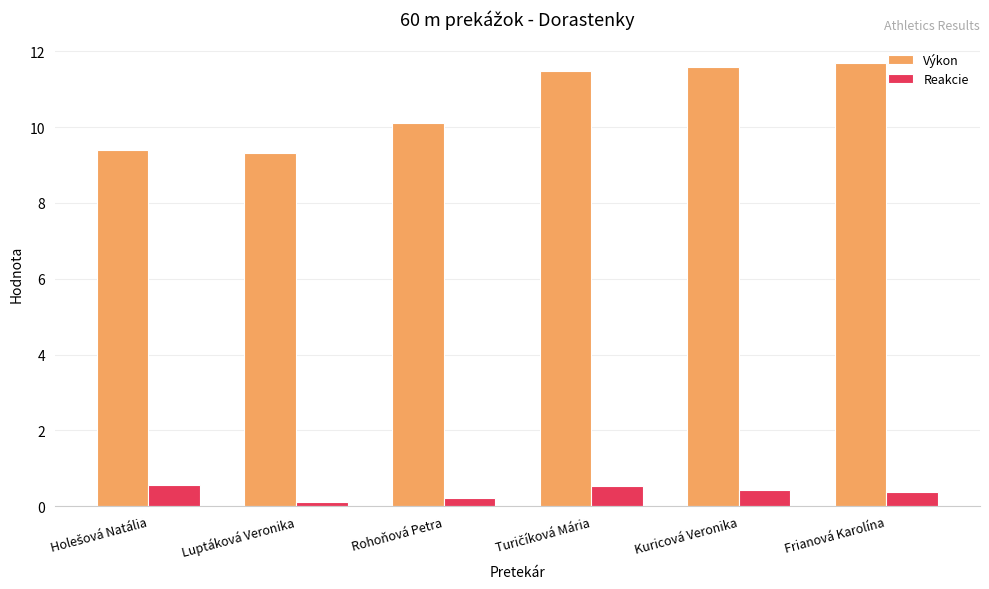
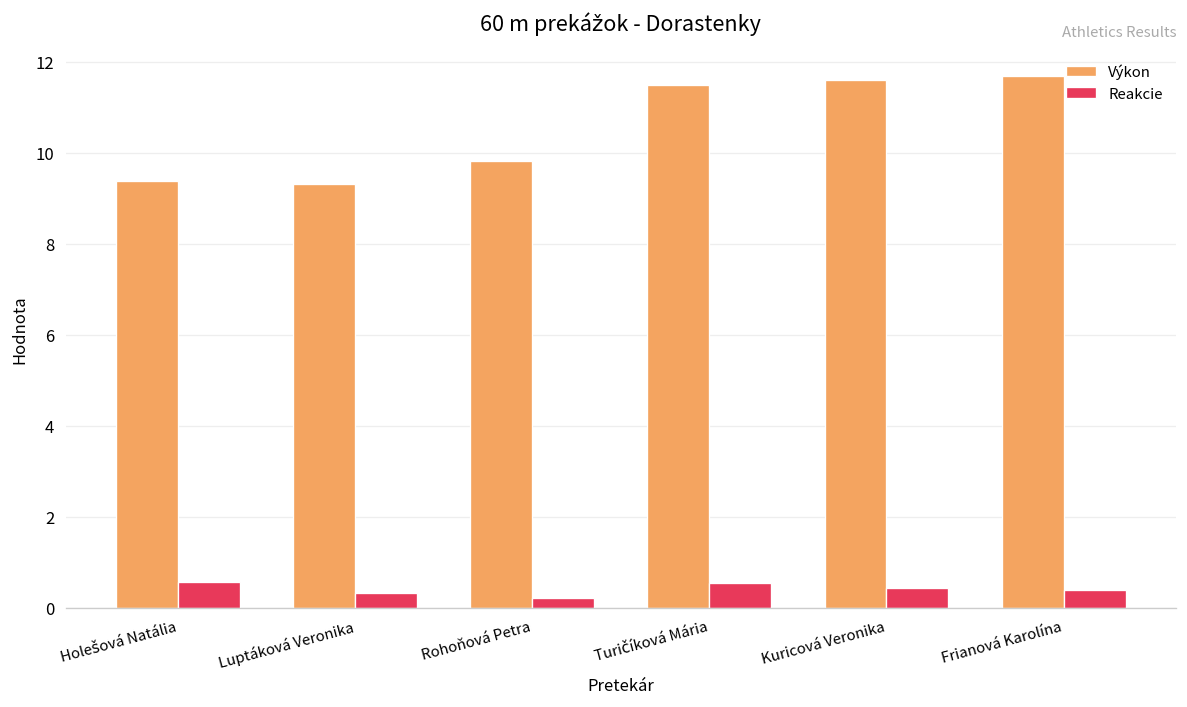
  {
    "Výkon": {
      "Holešová Natália": 9.4,
      "Luptáková Veronika": 9.3,
-     "Rohoňová Petra": 10.1,
+     "Rohoňová Petra": 9.8,
      "Turičíková Mária": 11.5,
      "Kuricová Veronika": 11.6,
      "Frianová Karolína": 11.7
    },
    "Reakcie": {
      "Holešová Natália": 0.6,
-     "Luptáková Veronika": 0.1,
+     "Luptáková Veronika": 0.3,
      "Rohoňová Petra": 0.2,
      "Turičíková Mária": 0.5,
      "Kuricová Veronika": 0.4,
      "Frianová Karolína": 0.4
    }
  }
